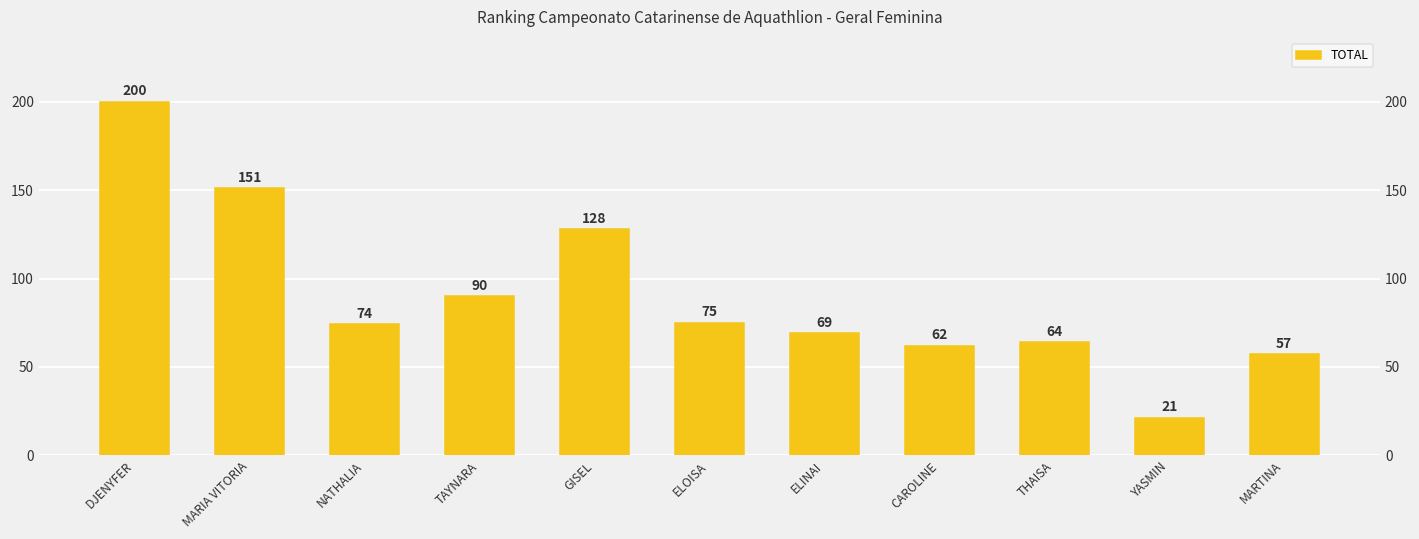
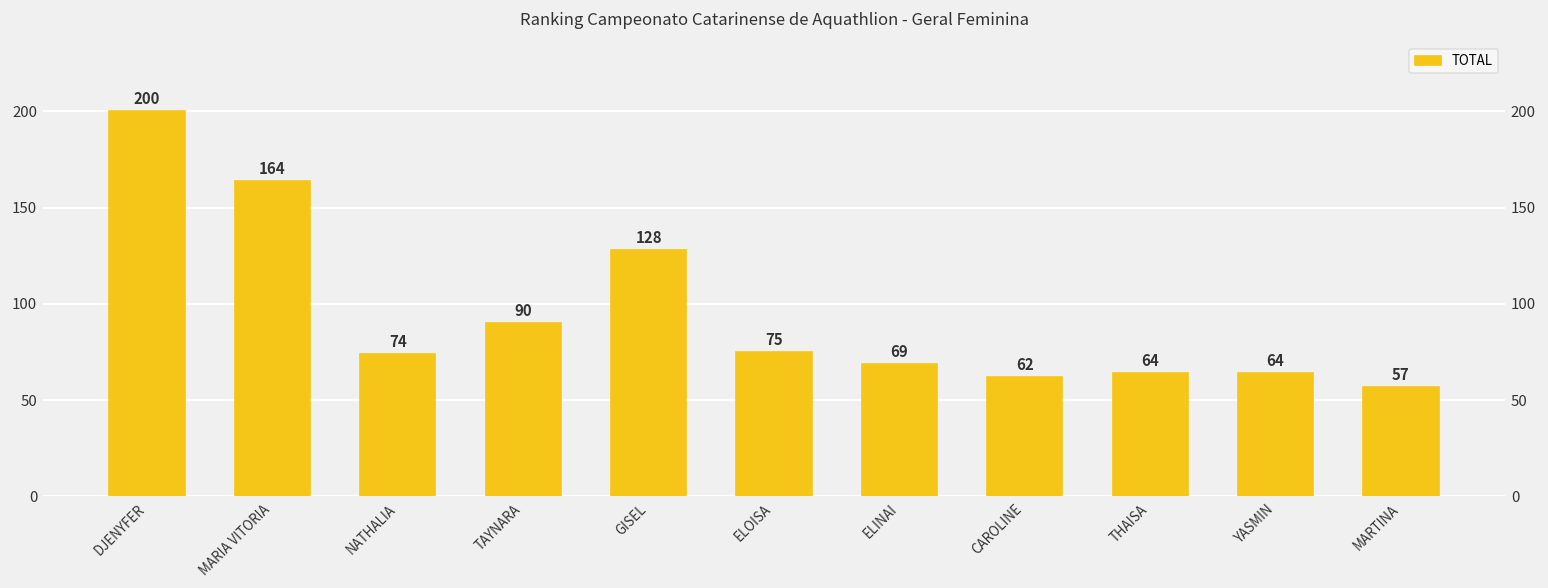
  {
    "DJENYFER": 200,
-   "MARIA VITORIA": 151,
+   "MARIA VITORIA": 164,
    "NATHALIA": 74,
    "TAYNARA": 90,
    "GISEL": 128,
    "ELOISA": 75,
    "ELINAI": 69,
    "CAROLINE": 62,
    "THAISA": 64,
-   "YASMIN": 21,
+   "YASMIN": 64,
    "MARTINA": 57
  }
